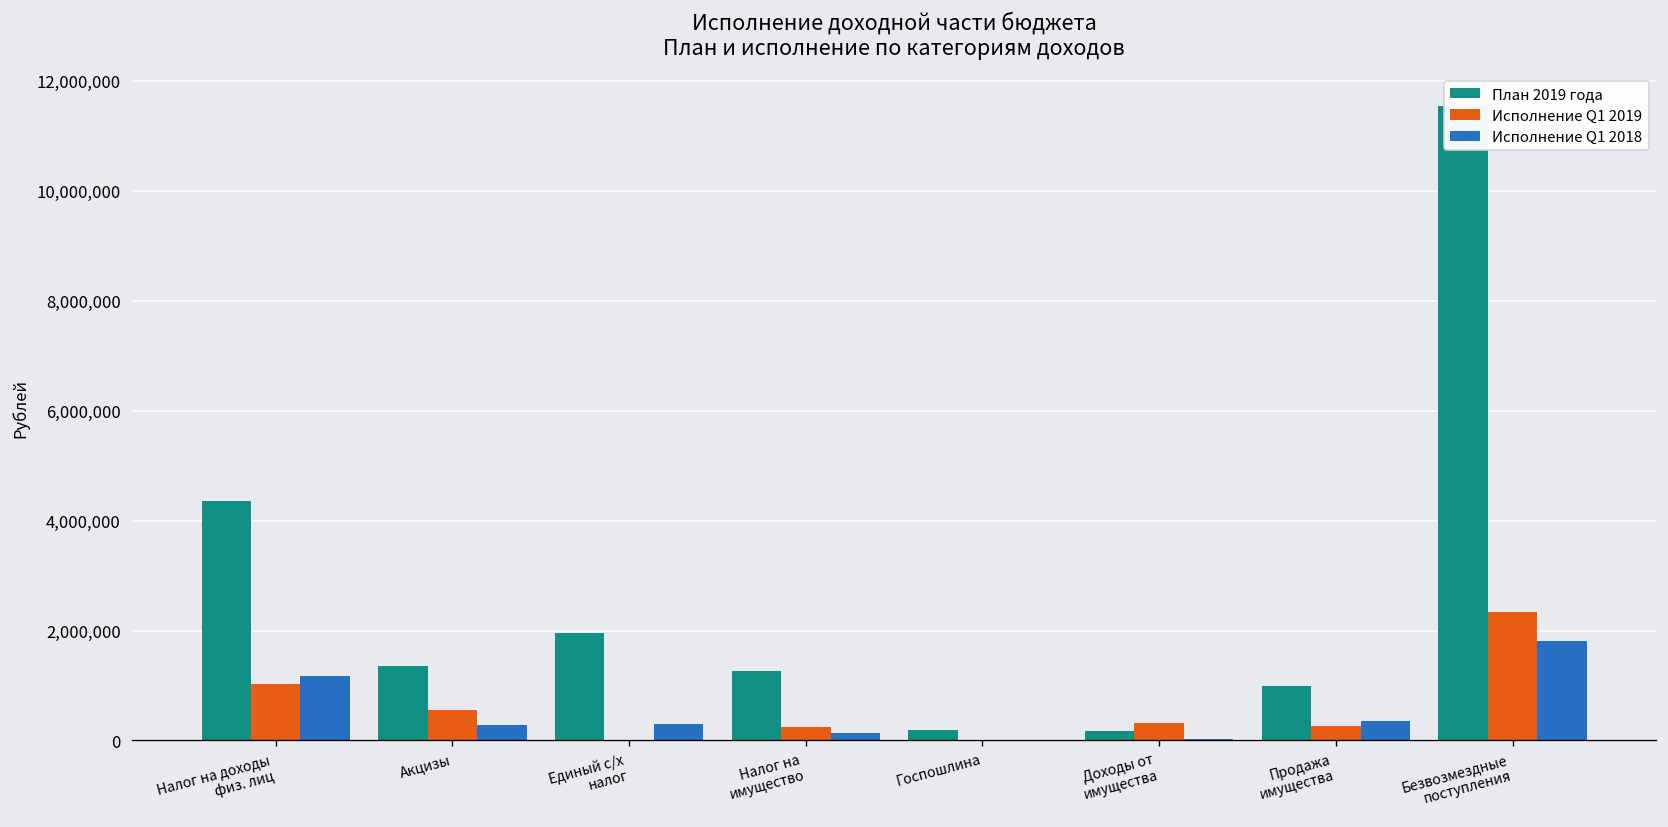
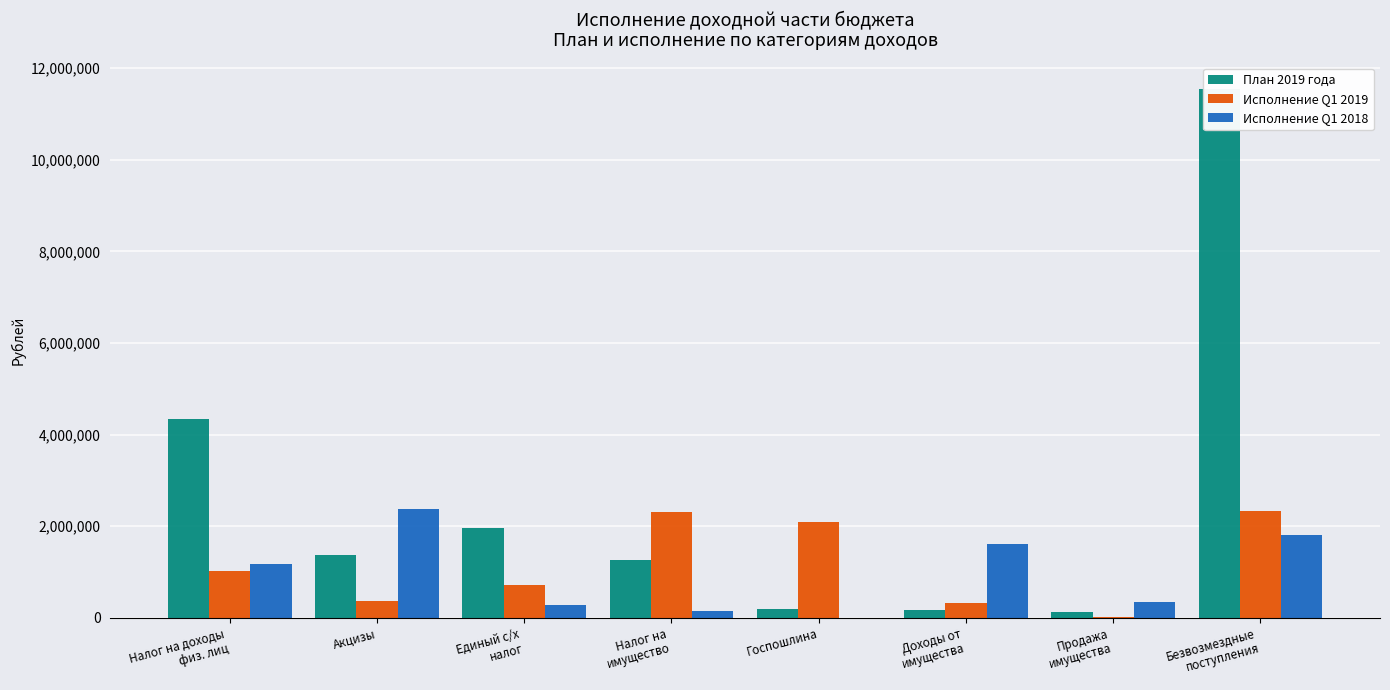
  {
    "План 2019 года": {
      "Налог на доходы физ. лиц": "4,400,000",
      "Акцизы": "1,400,000",
      "Единый с/х налог": "2,000,000",
      "Налог на имущество": "1,300,000",
      "Госпошлина": "200,000",
      "Доходы от имущества": "200,000",
-     "Продажа имущества": "1,000,000"
+     "Продажа имущества": "100,000"
    },
    "Исполнение Q1 2019": {
      "Налог на доходы физ. лиц": "1,000,000",
-     "Акцизы": "600,000",
-     "Единый с/х налог": "0",
-     "Налог на имущество": "300,000",
-     "Госпошлина": "0",
+     "Акцизы": "400,000",
+     "Единый с/х налог": "700,000",
+     "Налог на имущество": "2,300,000",
+     "Госпошлина": "2,100,000",
      "Доходы от имущества": "300,000",
-     "Продажа имущества": "300,000",
+     "Продажа имущества": "0",
      "Безвозмездные поступления": "2,300,000"
    },
    "Исполнение Q1 2018": {
      "Налог на доходы физ. лиц": "1,200,000",
-     "Акцизы": "300,000",
+     "Акцизы": "2,400,000",
      "Единый с/х налог": "300,000",
      "Налог на имущество": "100,000",
-     "Доходы от имущества": "0",
+     "Доходы от имущества": "1,600,000",
      "Продажа имущества": "400,000",
      "Безвозмездные поступления": "1,800,000"
    }
  }
